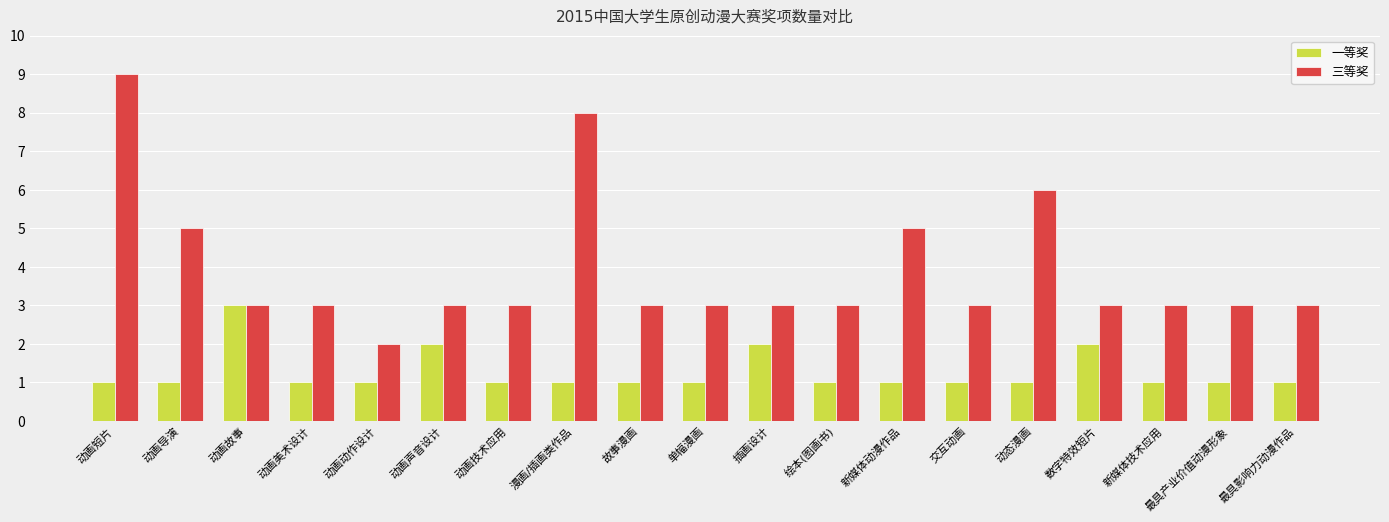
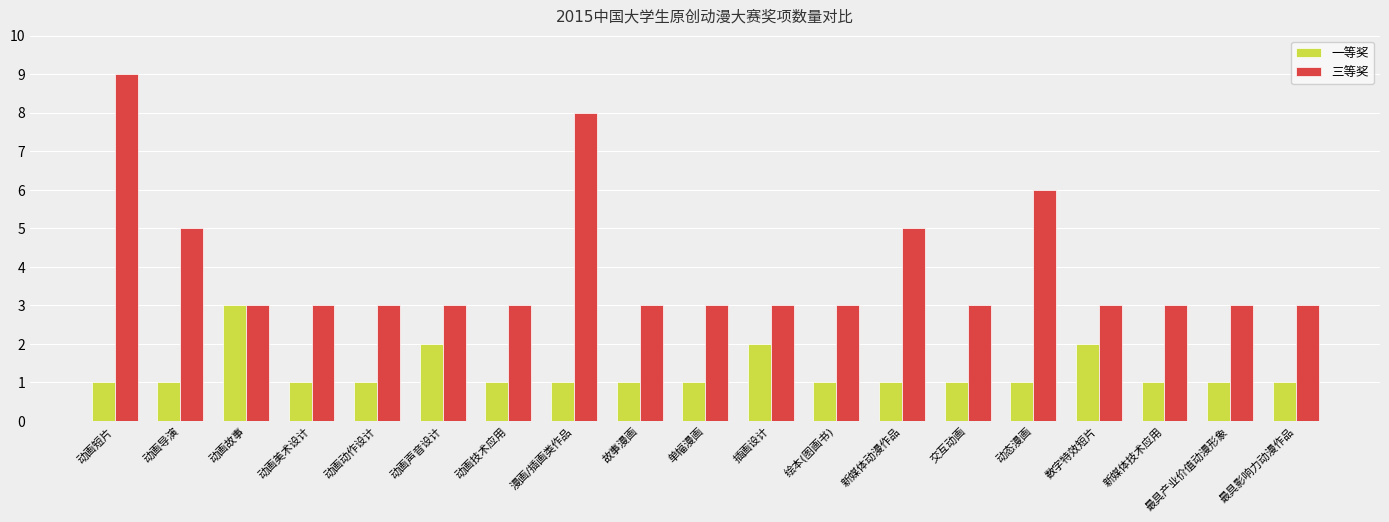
  {
    "一等奖": {
      "动画短片": 1,
      "动画导演": 1,
      "动画故事": 3,
      "动画美术设计": 1,
      "动画动作设计": 1,
      "动画声音设计": 2,
      "动画技术应用": 1,
      "漫画/插画类作品": 1,
      "故事漫画": 1,
      "单幅漫画": 1,
      "插画设计": 2,
      "绘本(图画书)": 1,
      "新媒体动漫作品": 1,
      "交互动画": 1,
      "动态漫画": 1,
      "数字特效短片": 2,
      "新媒体技术应用": 1,
      "最具产业价值动漫形象": 1,
      "最具影响力动漫作品": 1
    },
    "三等奖": {
      "动画短片": 9,
      "动画导演": 5,
      "动画故事": 3,
      "动画美术设计": 3,
-     "动画动作设计": 2,
+     "动画动作设计": 3,
      "动画声音设计": 3,
      "动画技术应用": 3,
      "漫画/插画类作品": 8,
      "故事漫画": 3,
      "单幅漫画": 3,
      "插画设计": 3,
      "绘本(图画书)": 3,
      "新媒体动漫作品": 5,
      "交互动画": 3,
      "动态漫画": 6,
      "数字特效短片": 3,
      "新媒体技术应用": 3,
      "最具产业价值动漫形象": 3,
      "最具影响力动漫作品": 3
    }
  }
